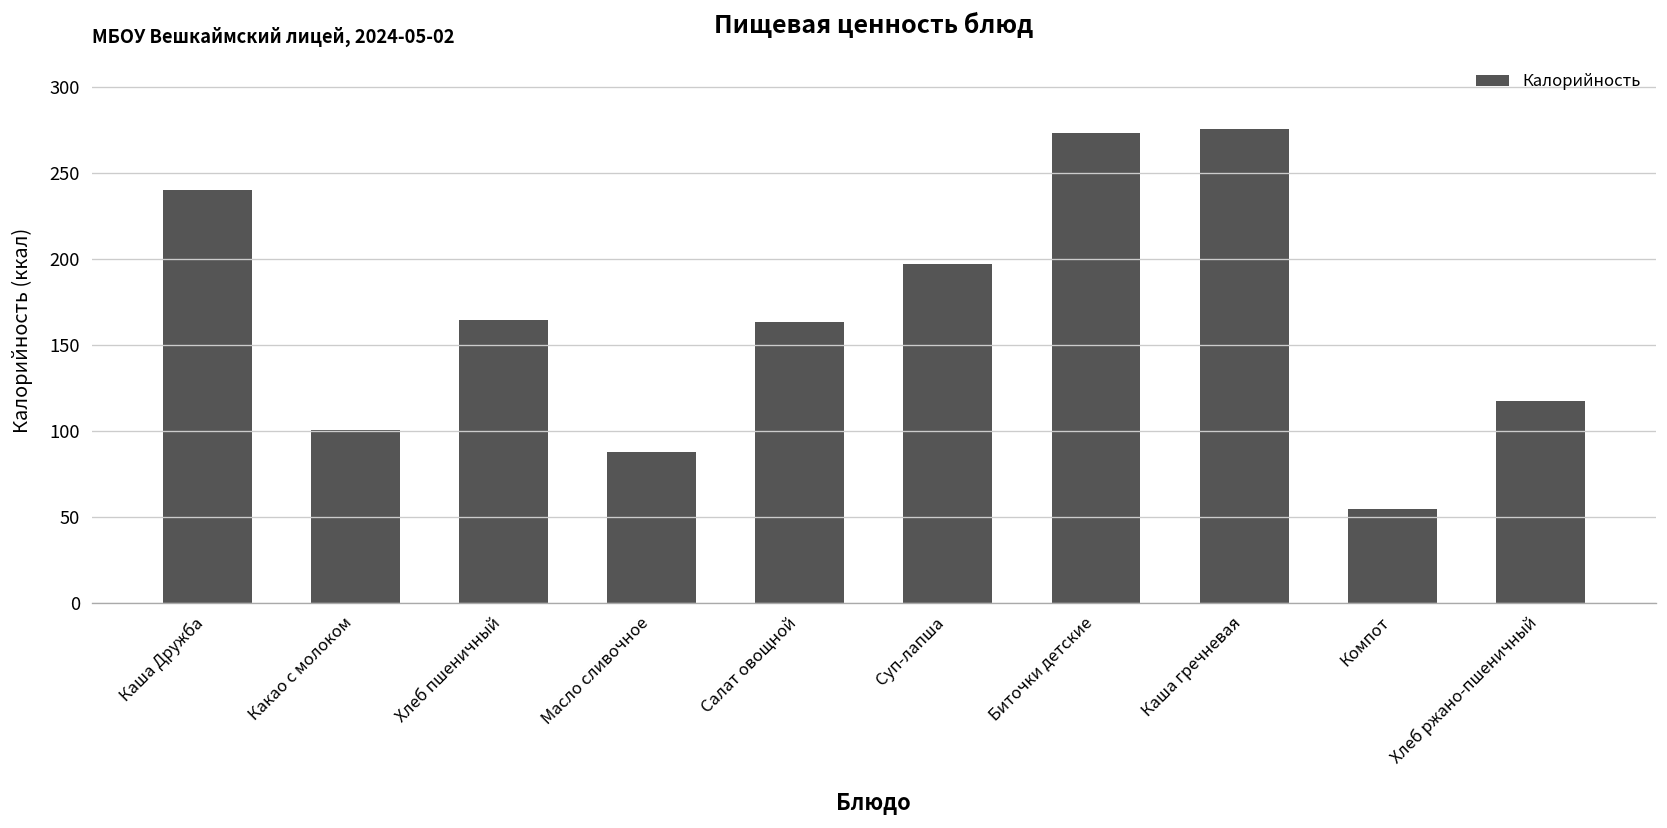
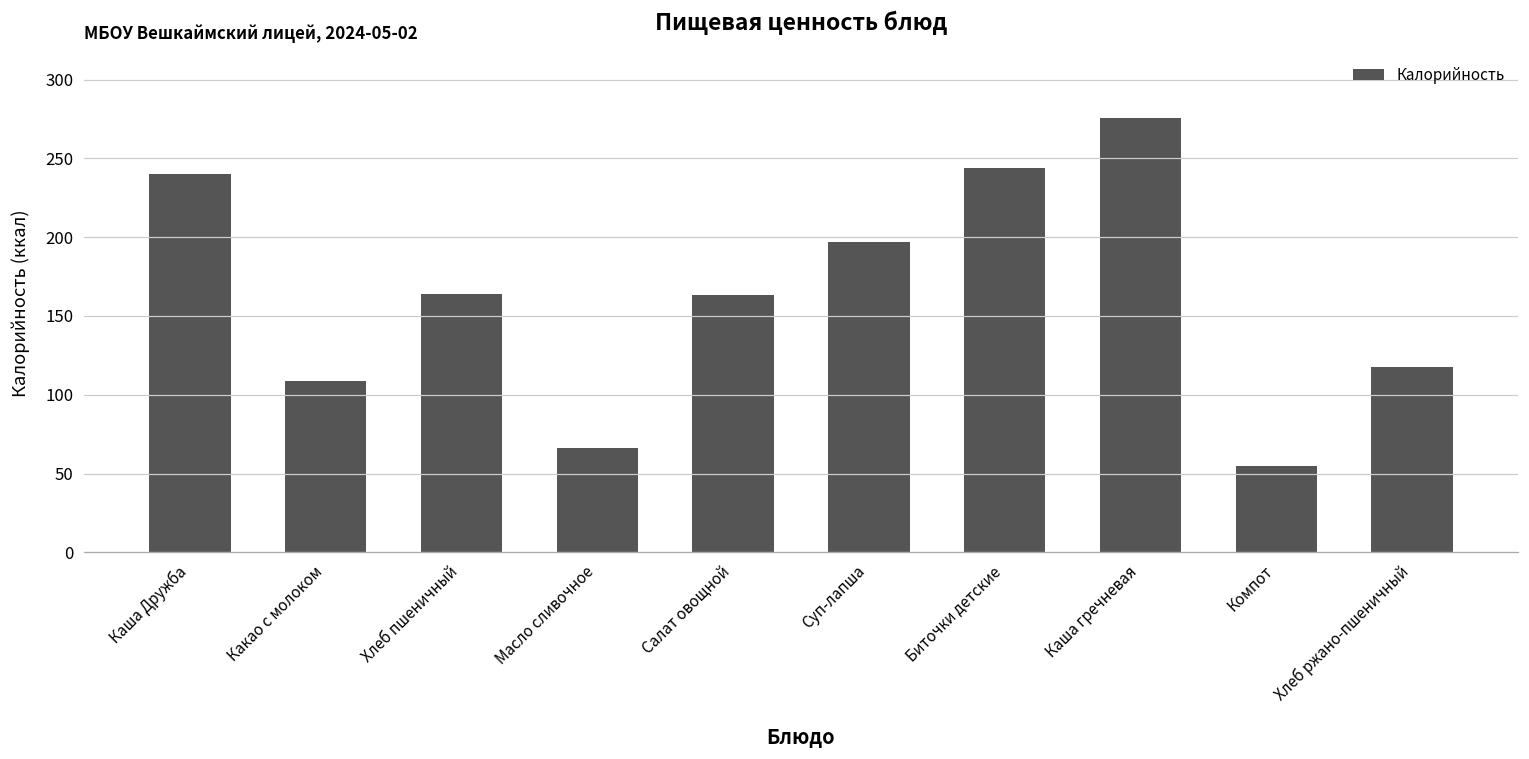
  {
    "Каша Дружба": 240,
-   "Какао с молоком": 100,
+   "Какао с молоком": 109,
    "Хлеб пшеничный": 164,
-   "Масло сливочное": 88,
+   "Масло сливочное": 66,
    "Салат овощной": 163,
    "Суп-лапша": 197,
-   "Биточки детские": 273,
+   "Биточки детские": 244,
    "Каша гречневая": 275,
    "Компот": 55,
    "Хлеб ржано-пшеничный": 117
  }
